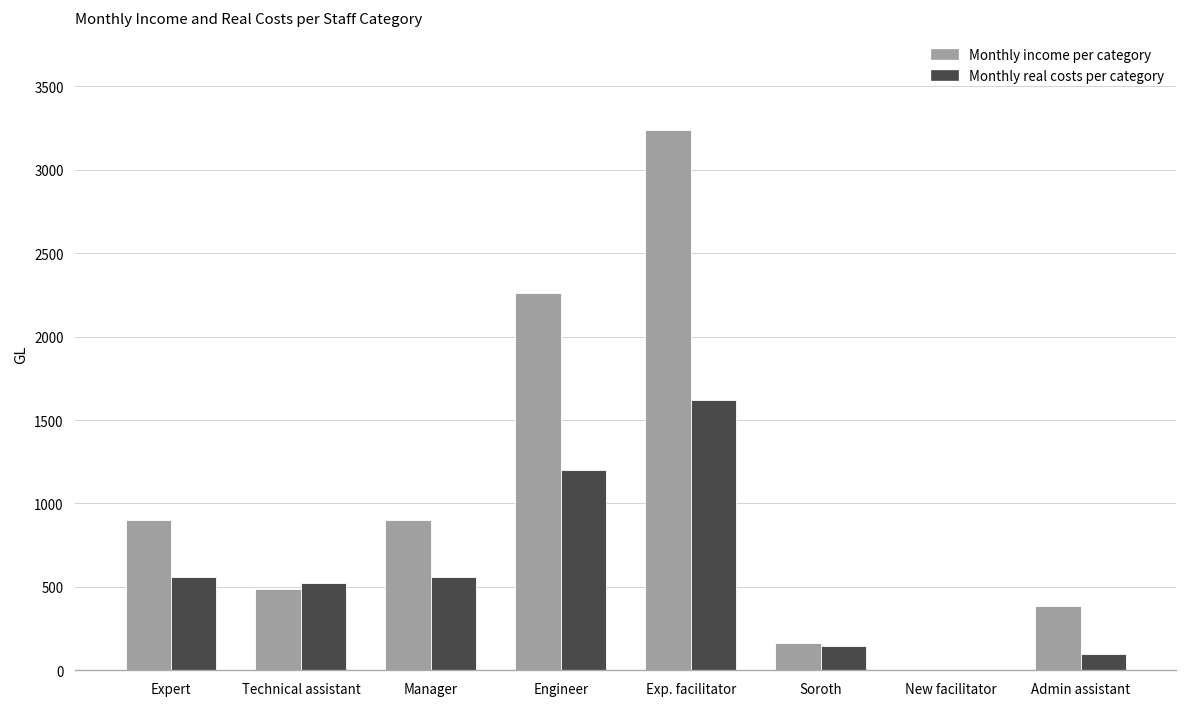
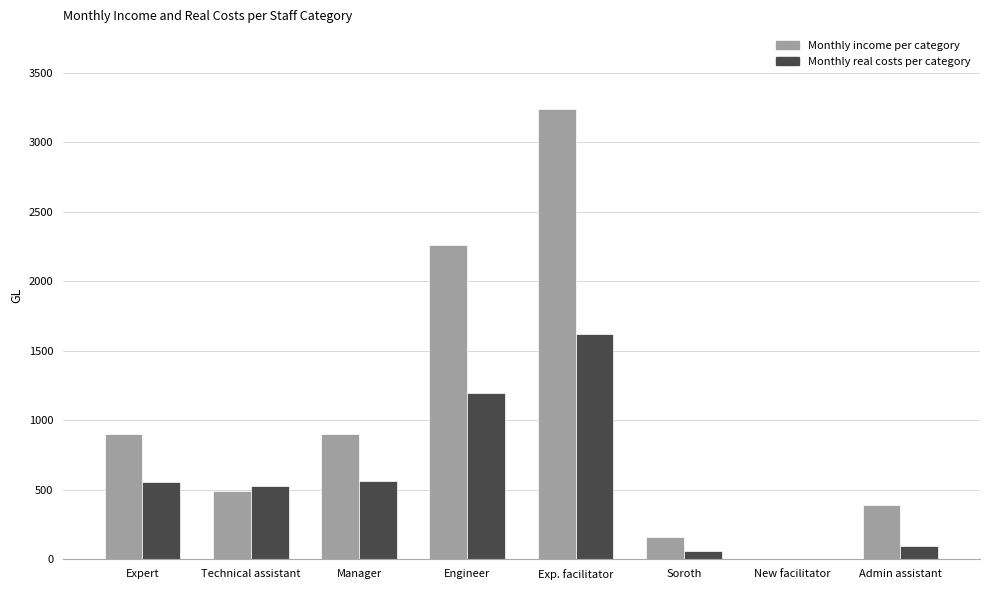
  {
    "Monthly income per category": {
      "Expert": 900,
      "Technical assistant": 490,
      "Manager": 900,
      "Engineer": 2260,
      "Exp. facilitator": 3240,
      "Soroth": 160,
      "New facilitator": 0,
      "Admin assistant": 390
    },
    "Monthly real costs per category": {
      "Expert": 560,
      "Technical assistant": 530,
      "Manager": 560,
      "Engineer": 1200,
      "Exp. facilitator": 1620,
-     "Soroth": 150,
+     "Soroth": 60,
      "New facilitator": 0,
      "Admin assistant": 100
    }
  }
